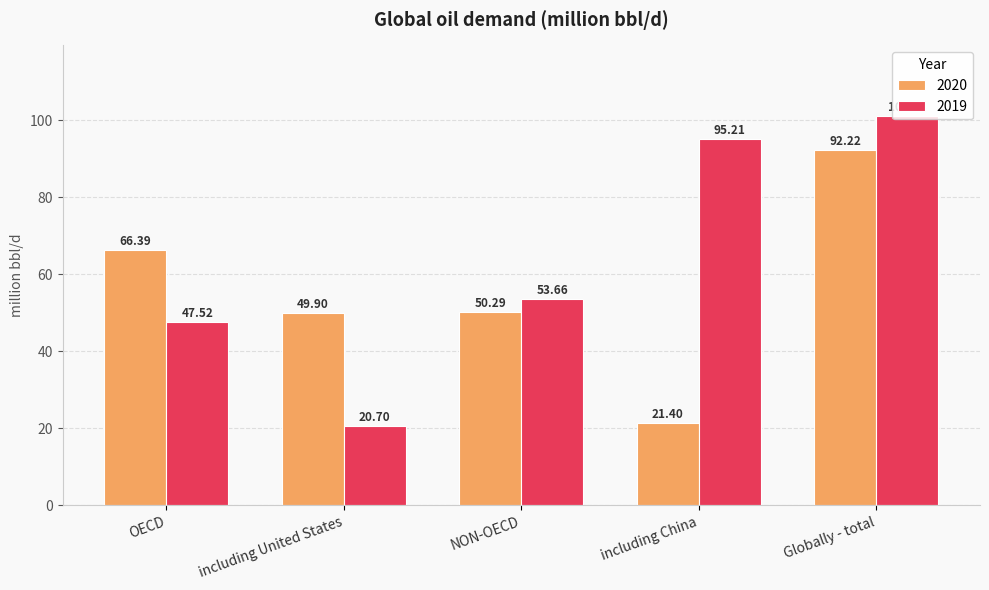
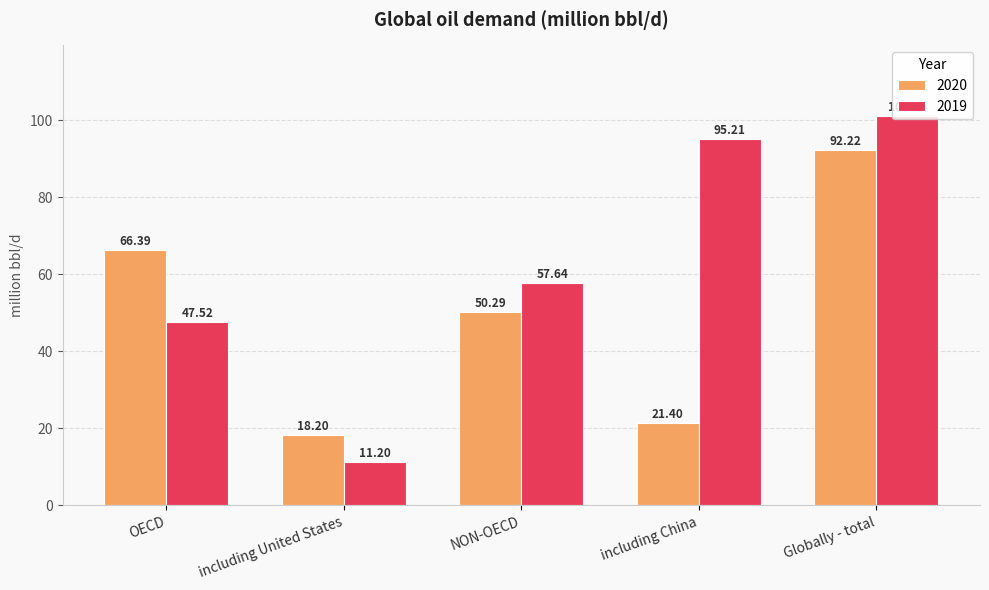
  {
    "2020": {
      "OECD": 66.39,
-     "including United States": 49.90,
+     "including United States": 18.20,
      "NON-OECD": 50.29,
      "including China": 21.40,
      "Globally - total": 92.22
    },
    "2019": {
      "OECD": 47.52,
-     "including United States": 20.70,
-     "NON-OECD": 53.66,
+     "including United States": 11.20,
+     "NON-OECD": 57.64,
      "including China": 95.21
    }
  }
